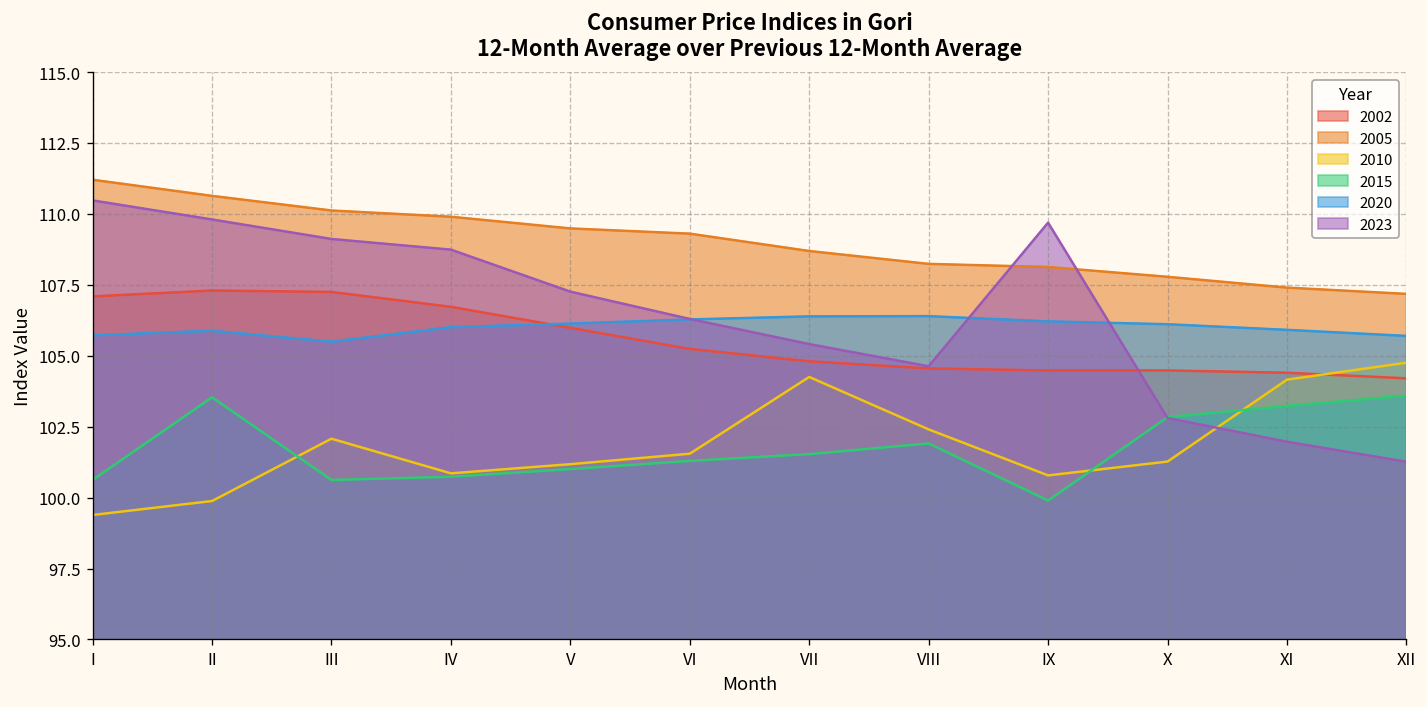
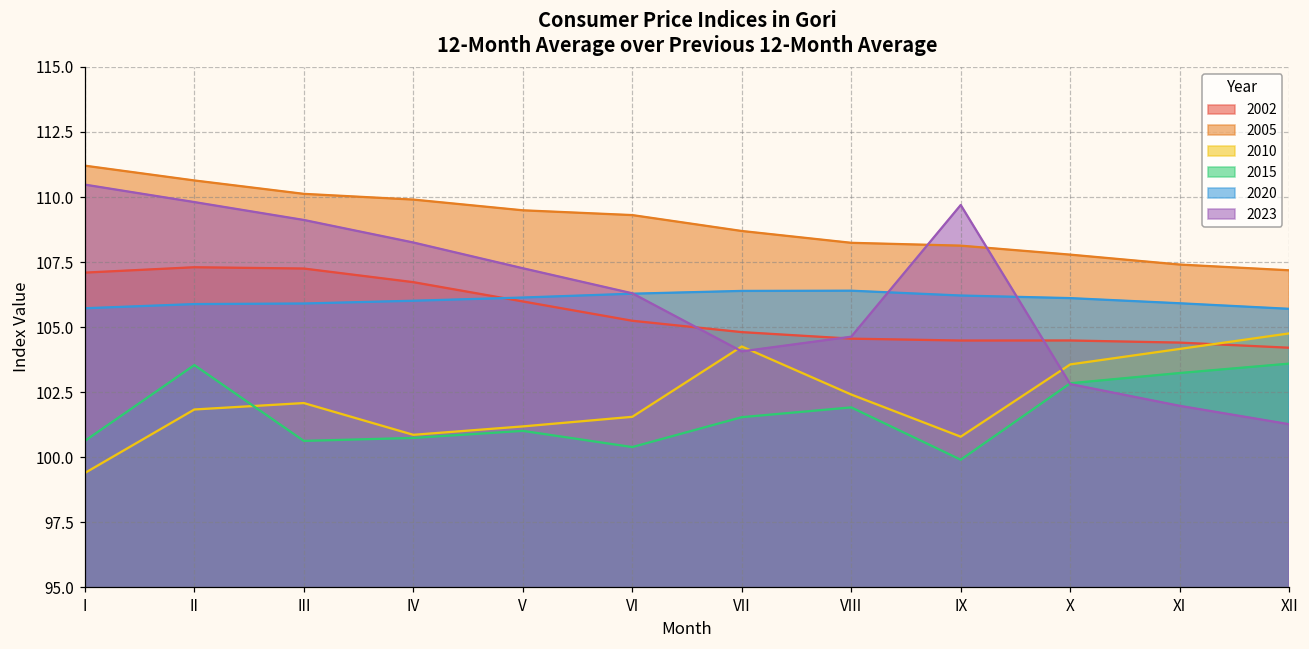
  {
    "2010": {
      "I": 99.4,
-     "II": 99.9,
+     "II": 101.8,
      "III": 102.1,
      "IV": 100.9,
      "V": 101.2,
      "VI": 101.5,
      "VII": 104.3,
      "VIII": 102.4,
      "IX": 100.8,
-     "X": 101.3,
+     "X": 103.6,
      "XI": 104.2,
      "XII": 104.8
    },
    "2015": {
      "I": 100.6,
      "II": 103.5,
      "III": 100.6,
      "IV": 100.7,
      "V": 101.0,
-     "VI": 101.3,
+     "VI": 100.4,
      "VII": 101.5,
      "VIII": 101.9,
      "IX": 99.9,
      "XI": 103.2,
      "XII": 103.6
    },
    "2020": {
      "I": 105.7,
      "II": 105.9,
-     "III": 105.5,
+     "III": 105.9,
      "IV": 106.0,
      "V": 106.1,
      "VII": 106.4,
      "VIII": 106.4,
      "IX": 106.2,
      "X": 106.1,
      "XI": 105.9,
      "XII": 105.7
    },
    "2023": {
      "I": 110.5,
      "II": 109.8,
      "III": 109.1,
-     "IV": 108.7,
+     "IV": 108.3,
      "V": 107.3,
-     "VII": 105.4,
+     "VII": 104.1,
      "IX": 109.7,
      "XI": 102.0,
      "XII": 101.3
    }
  }
